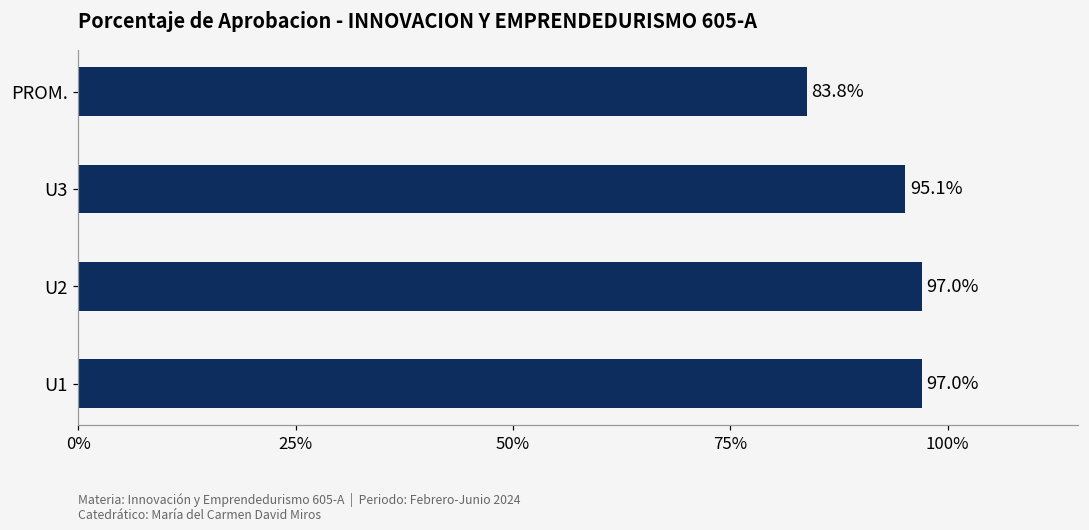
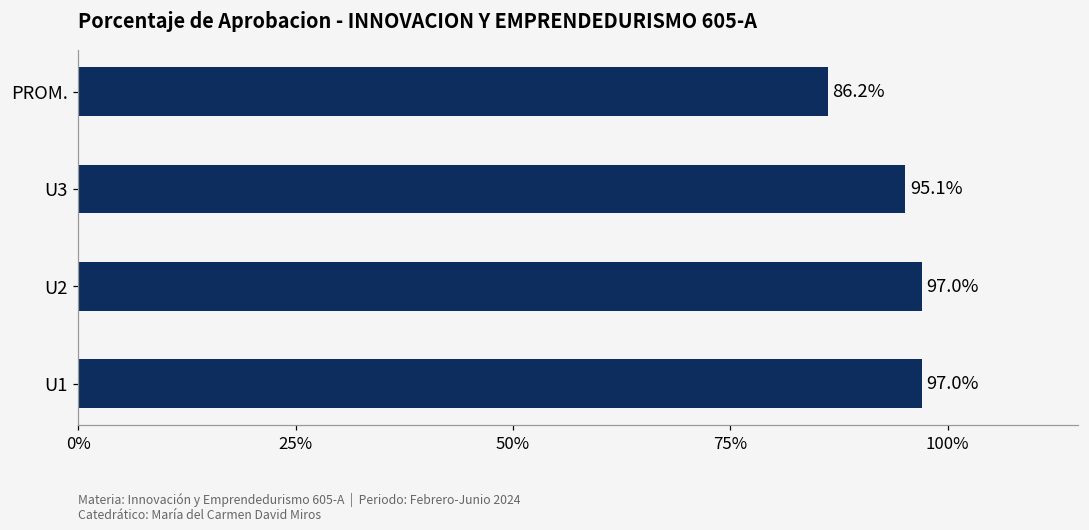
  {
-   "PROM.": "83.8%",
+   "PROM.": "86.2%",
    "U3": "95.1%",
    "U2": "97.0%",
    "U1": "97.0%"
  }
